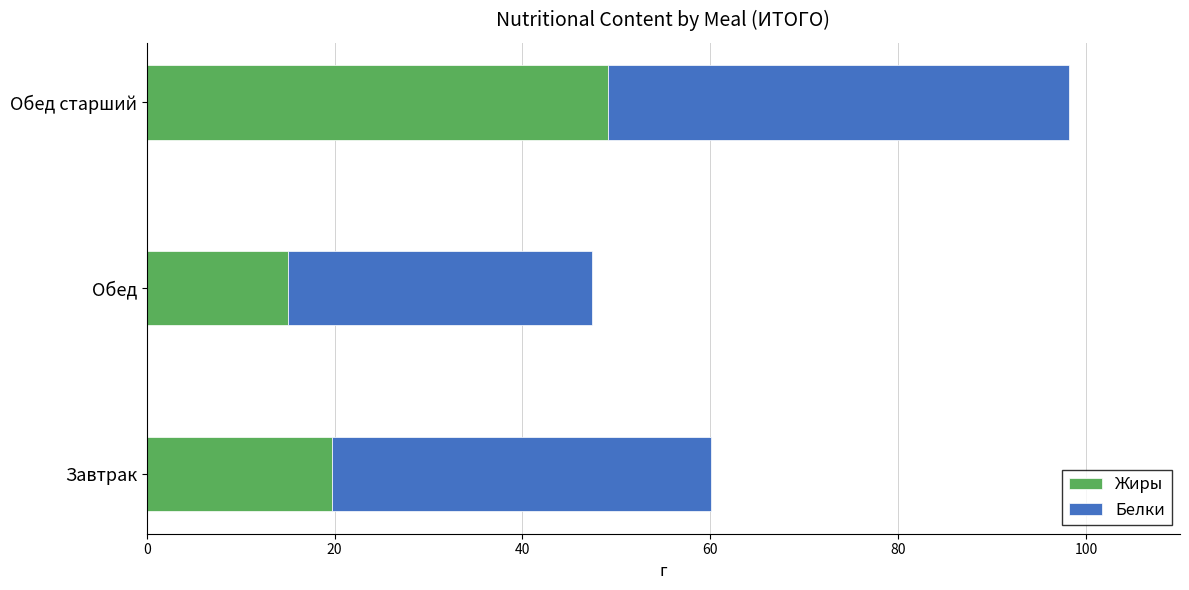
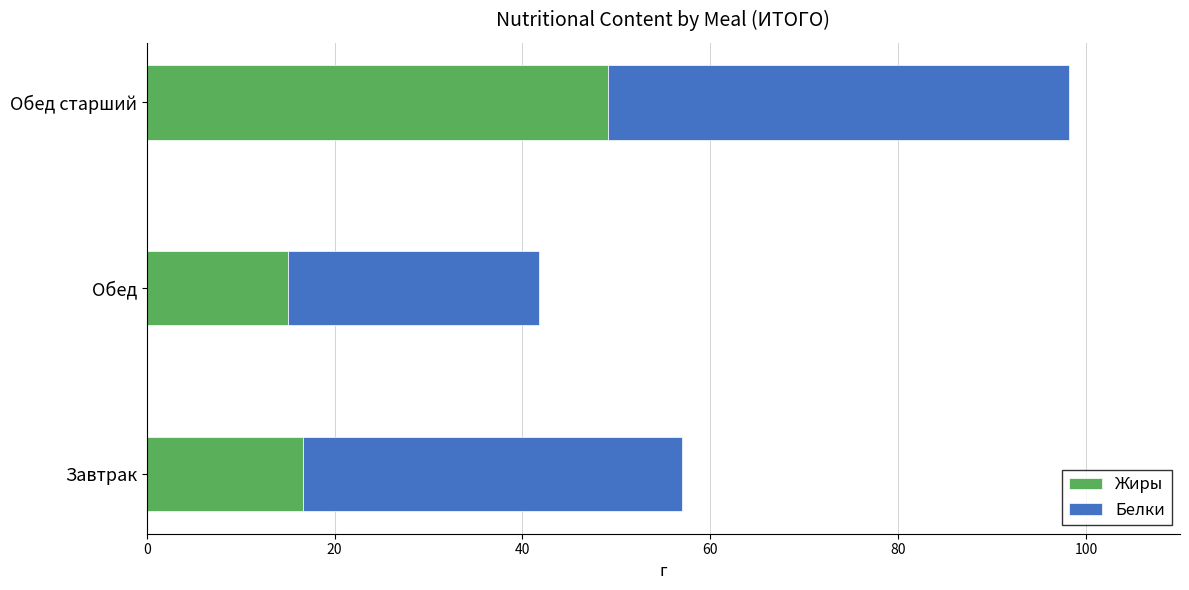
  {
    "Жиры": {
      "Обед старший": 49,
      "Обед": 15,
-     "Завтрак": 20
+     "Завтрак": 17
    },
    "Белки": {
      "Обед старший": 49,
-     "Обед": 32,
+     "Обед": 27,
      "Завтрак": 40
    }
  }
